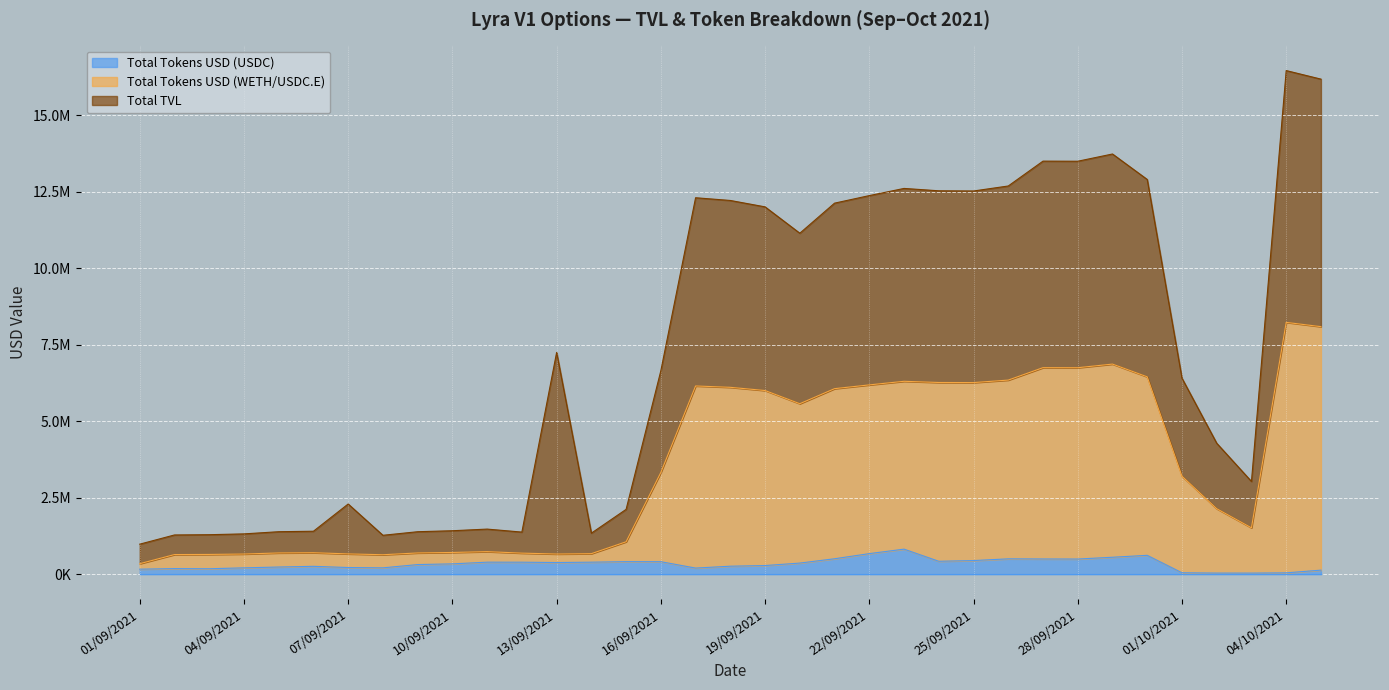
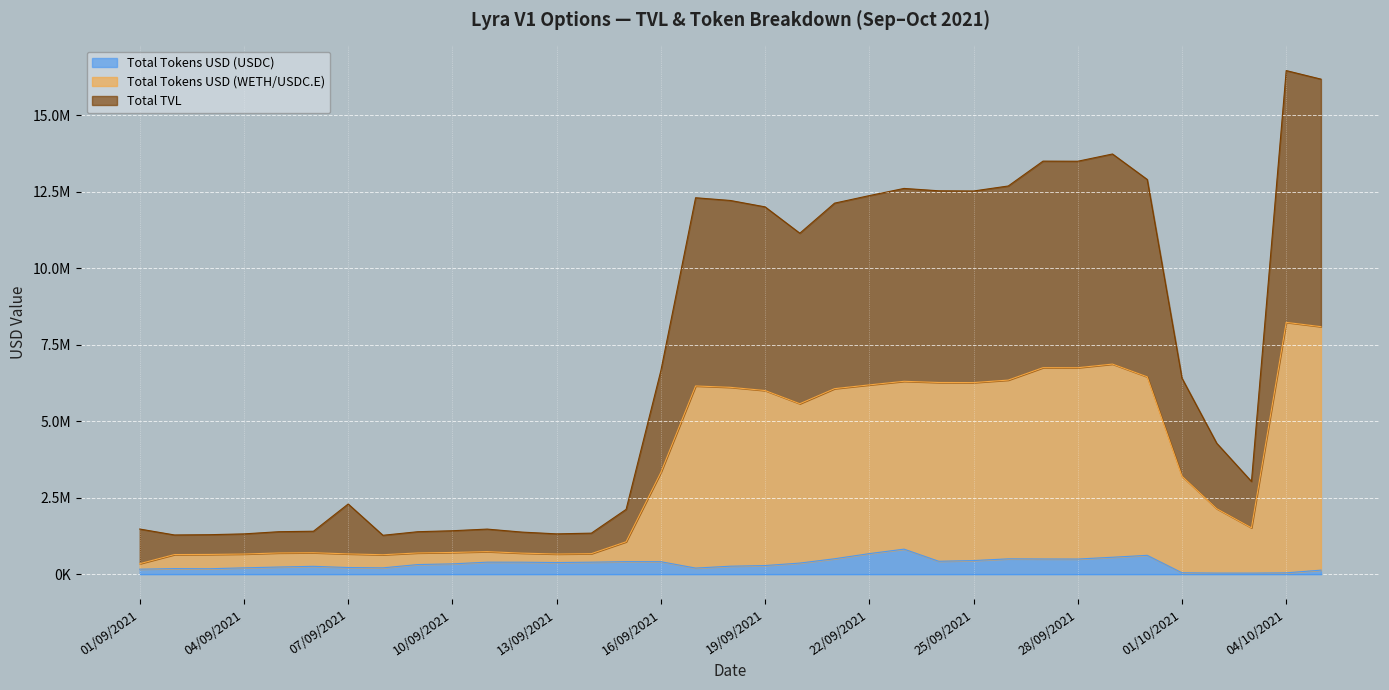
  {
    "Total Tokens USD (WETH/USDC.E)": {
      "01/09/2021": 200000,
      "04/09/2021": 500000,
      "07/09/2021": 400000,
      "10/09/2021": 400000,
      "13/09/2021": 300000,
      "16/09/2021": 2900000,
      "19/09/2021": 5700000,
      "22/09/2021": 5500000,
      "25/09/2021": 5800000,
      "28/09/2021": 6300000,
      "01/10/2021": 3200000,
      "04/10/2021": 8200000
    },
    "Total TVL": {
-     "01/09/2021": 600000,
+     "01/09/2021": 1100000,
      "04/09/2021": 700000,
      "07/09/2021": 1600000,
      "10/09/2021": 700000,
-     "13/09/2021": 6600000,
+     "13/09/2021": 700000,
      "16/09/2021": 3300000,
      "19/09/2021": 6000000,
      "22/09/2021": 6200000,
      "25/09/2021": 6300000,
      "28/09/2021": 6700000,
      "01/10/2021": 3200000,
      "04/10/2021": 8200000
    }
  }
